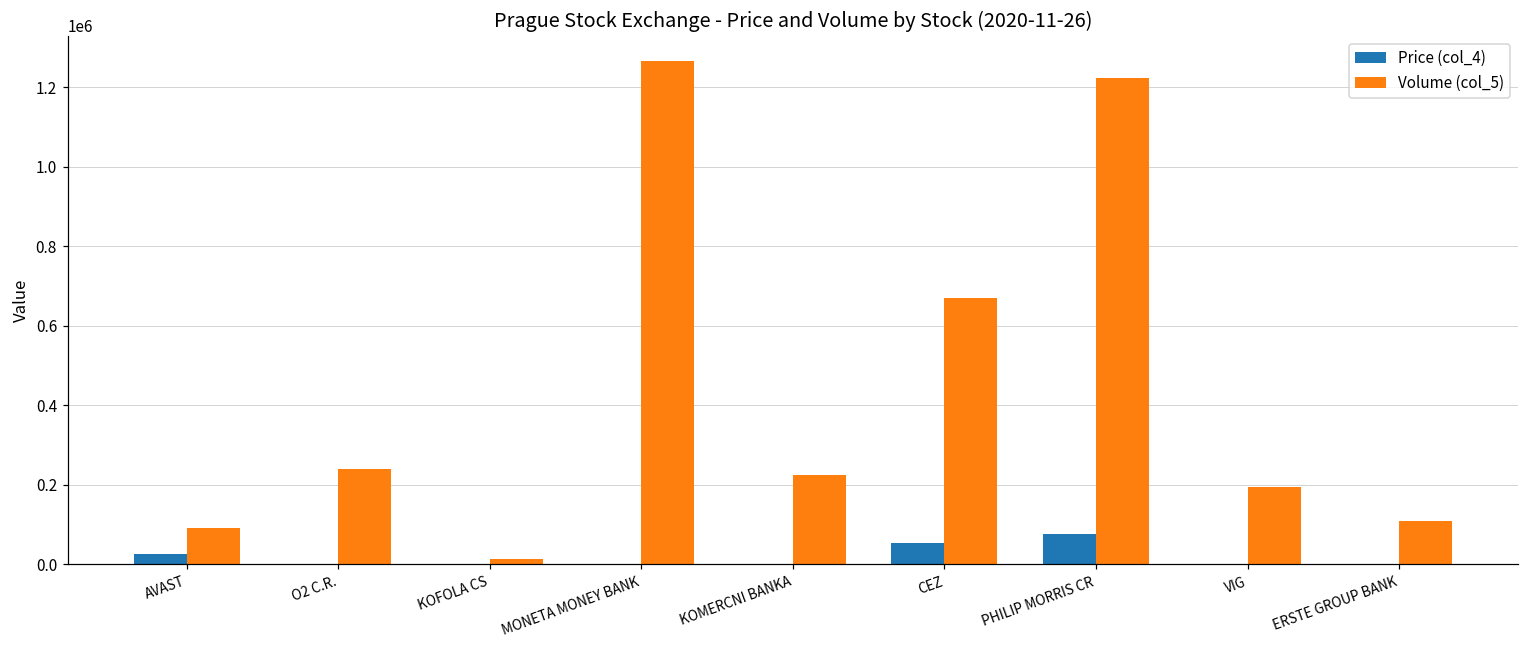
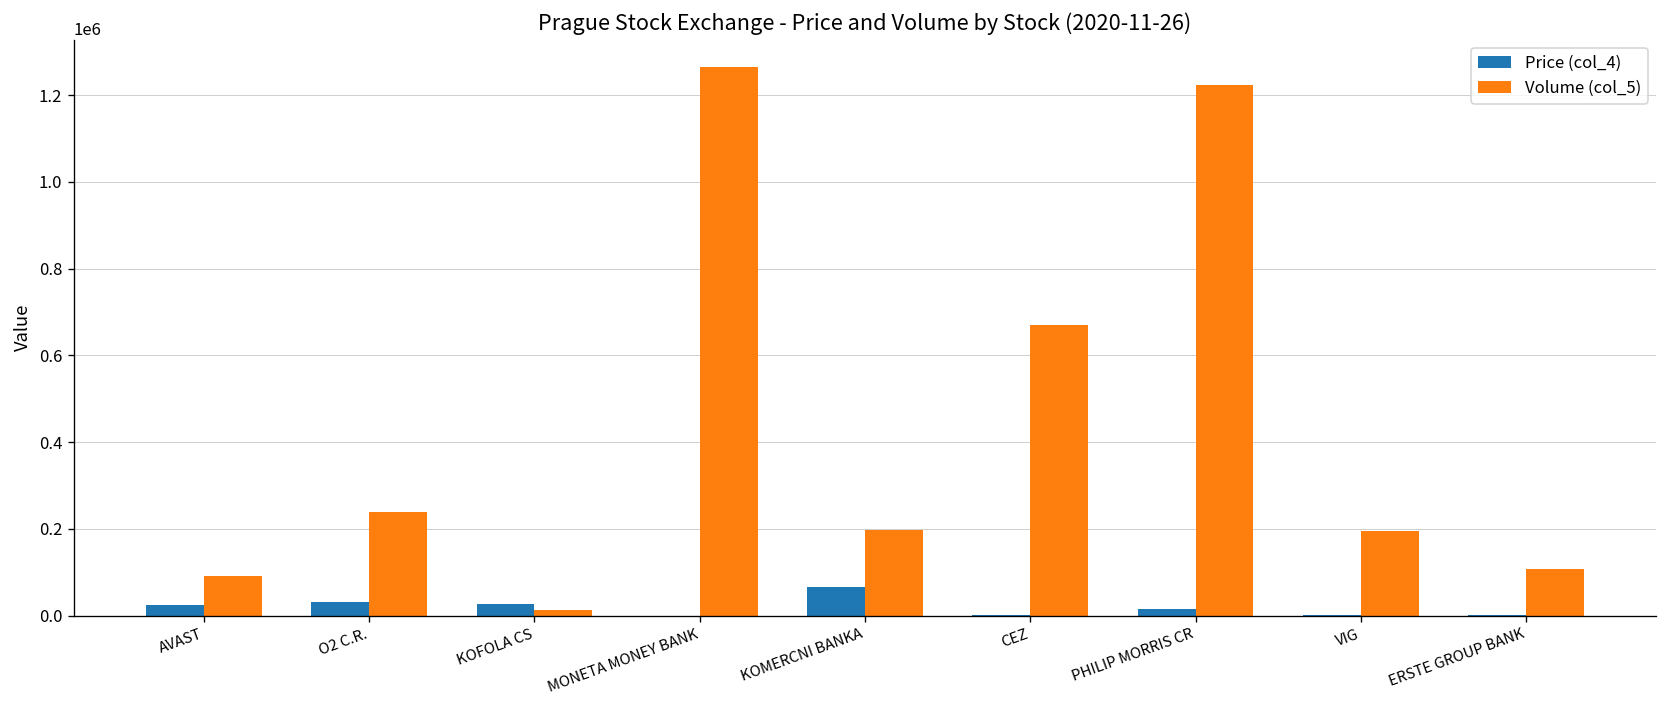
  {
    "Price (col_4)": {
      "AVAST": 30000,
-     "O2 C.R.": 0,
-     "KOFOLA CS": 0,
-     "KOMERCNI BANKA": 0,
-     "CEZ": 50000,
-     "PHILIP MORRIS CR": 80000
+     "O2 C.R.": 30000,
+     "KOFOLA CS": 30000,
+     "KOMERCNI BANKA": 70000,
+     "CEZ": 0,
+     "PHILIP MORRIS CR": 10000
    },
    "Volume (col_5)": {
      "AVAST": 90000,
      "O2 C.R.": 240000,
      "KOFOLA CS": 10000,
      "MONETA MONEY BANK": 1260000,
-     "KOMERCNI BANKA": 230000,
+     "KOMERCNI BANKA": 200000,
      "CEZ": 670000,
      "PHILIP MORRIS CR": 1220000,
      "VIG": 200000,
      "ERSTE GROUP BANK": 110000
    }
  }
